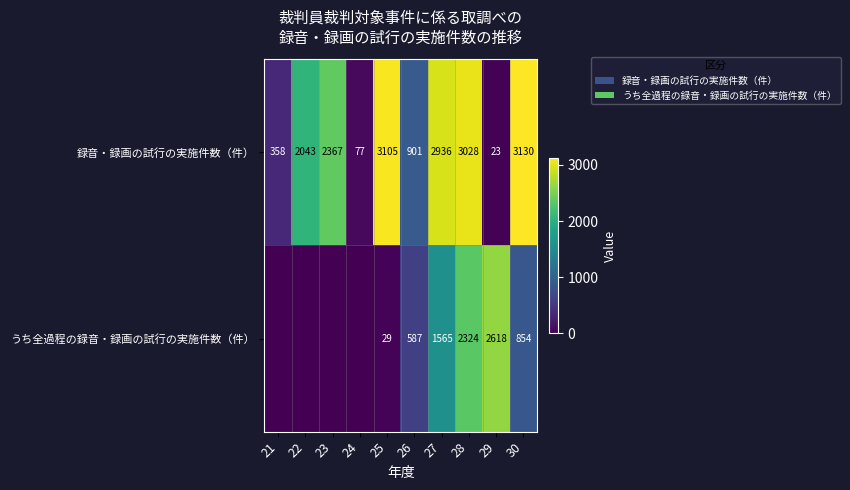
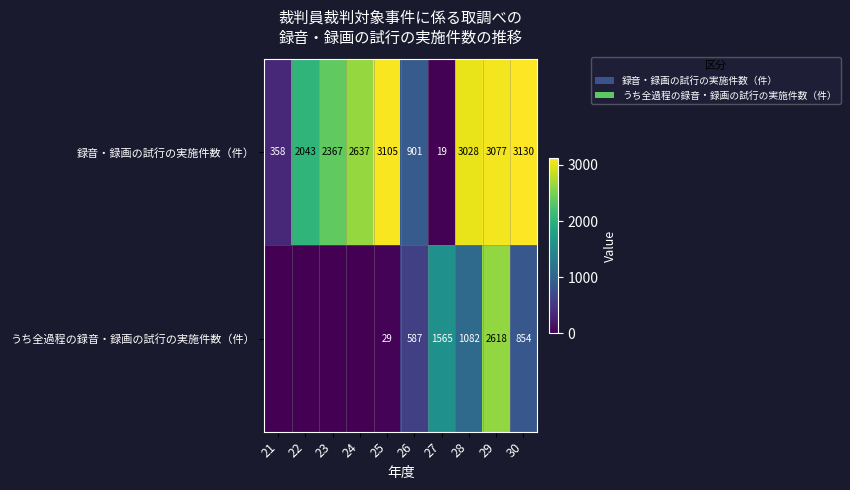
  {
    "録音・録画の試行の実施件数（件）": {
      "21": 358,
      "22": 2043,
      "23": 2367,
-     "24": 77,
+     "24": 2637,
      "25": 3105,
      "26": 901,
-     "27": 2936,
+     "27": 19,
      "28": 3028,
-     "29": 23,
+     "29": 3077,
      "30": 3130
    },
    "うち全過程の録音・録画の試行の実施件数（件）": {
      "25": 29,
      "26": 587,
      "27": 1565,
-     "28": 2324,
+     "28": 1082,
      "29": 2618,
      "30": 854
    }
  }
